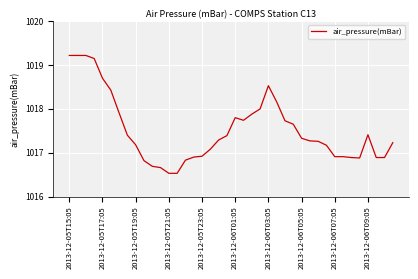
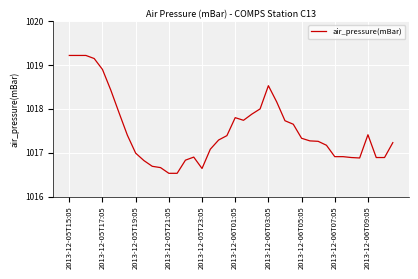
  {
    "2013-12-05T15:05": 1019.2,
-   "2013-12-05T17:05": 1018.7,
-   "2013-12-05T19:05": 1017.2,
+   "2013-12-05T17:05": 1018.9,
+   "2013-12-05T19:05": 1017.0,
    "2013-12-05T21:05": 1016.5,
-   "2013-12-05T23:05": 1016.9,
+   "2013-12-05T23:05": 1016.6,
    "2013-12-06T01:05": 1017.8,
    "2013-12-06T03:05": 1018.5,
    "2013-12-06T05:05": 1017.3,
    "2013-12-06T07:05": 1016.9,
    "2013-12-06T09:05": 1017.4
  }
